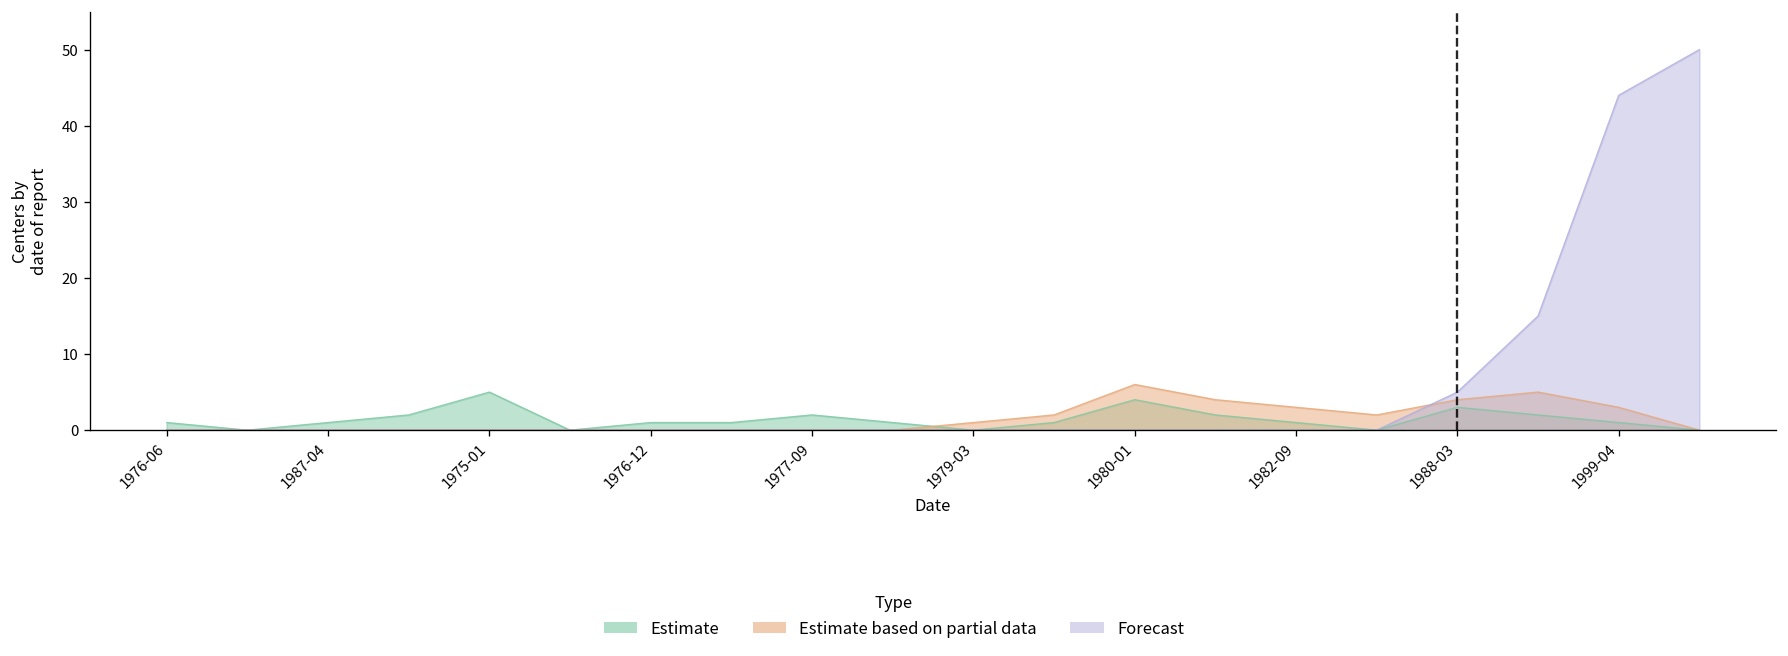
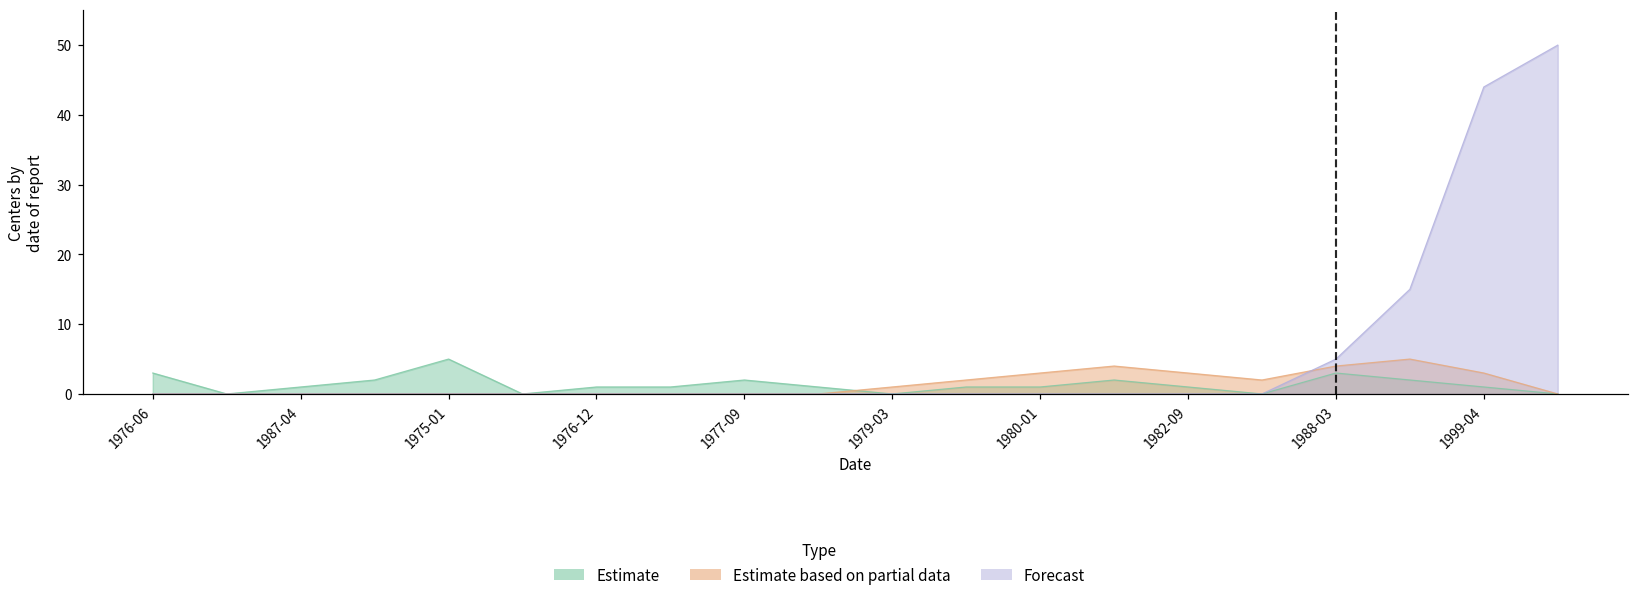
  {
    "Estimate": {
-     "1976-06": 1,
+     "1976-06": 3,
      "1987-04": 1,
      "1975-01": 5,
      "1976-12": 1,
      "1977-09": 2,
-     "1980-01": 4,
+     "1980-01": 1,
      "1982-09": 1,
      "1988-03": 3,
      "1999-04": 1
    },
    "Estimate based on partial data": {
      "1979-03": 1,
-     "1980-01": 6,
+     "1980-01": 3,
      "1982-09": 3,
      "1988-03": 4,
      "1999-04": 3
    },
    "Forecast": {
      "1980-01": 0,
      "1982-09": 0,
      "1988-03": 5,
      "1999-04": 44
    }
  }
